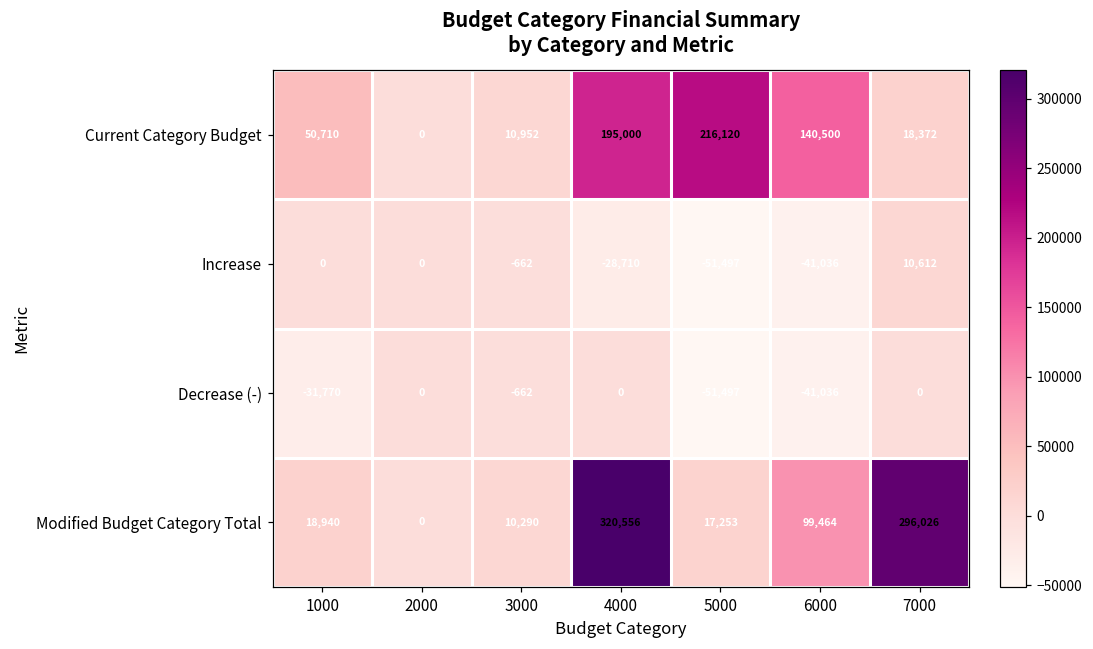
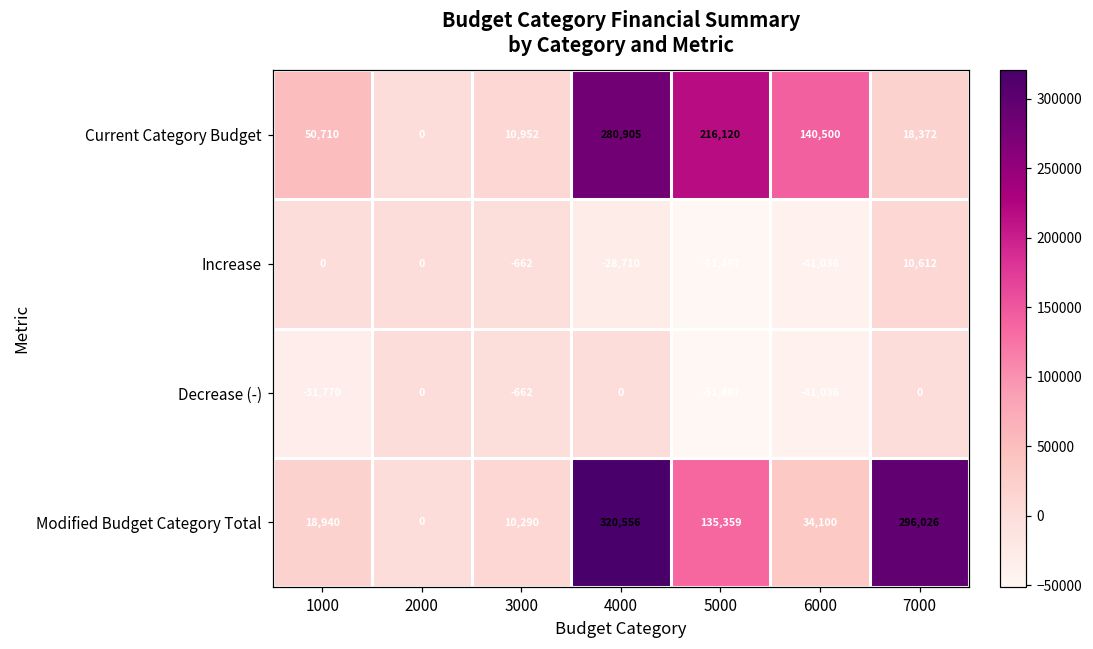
  {
    "Current Category Budget": {
      "1000": "50,710",
-     "4000": "195,000",
+     "4000": "280,905",
      "5000": "216,120",
      "6000": "140,500",
      "7000": "18,372"
    },
    "Modified Budget Category Total": {
      "1000": "18,940",
      "4000": "320,556",
-     "5000": "17,253",
-     "6000": "99,464",
+     "5000": "135,359",
+     "6000": "34,100",
      "7000": "296,026"
    }
  }
